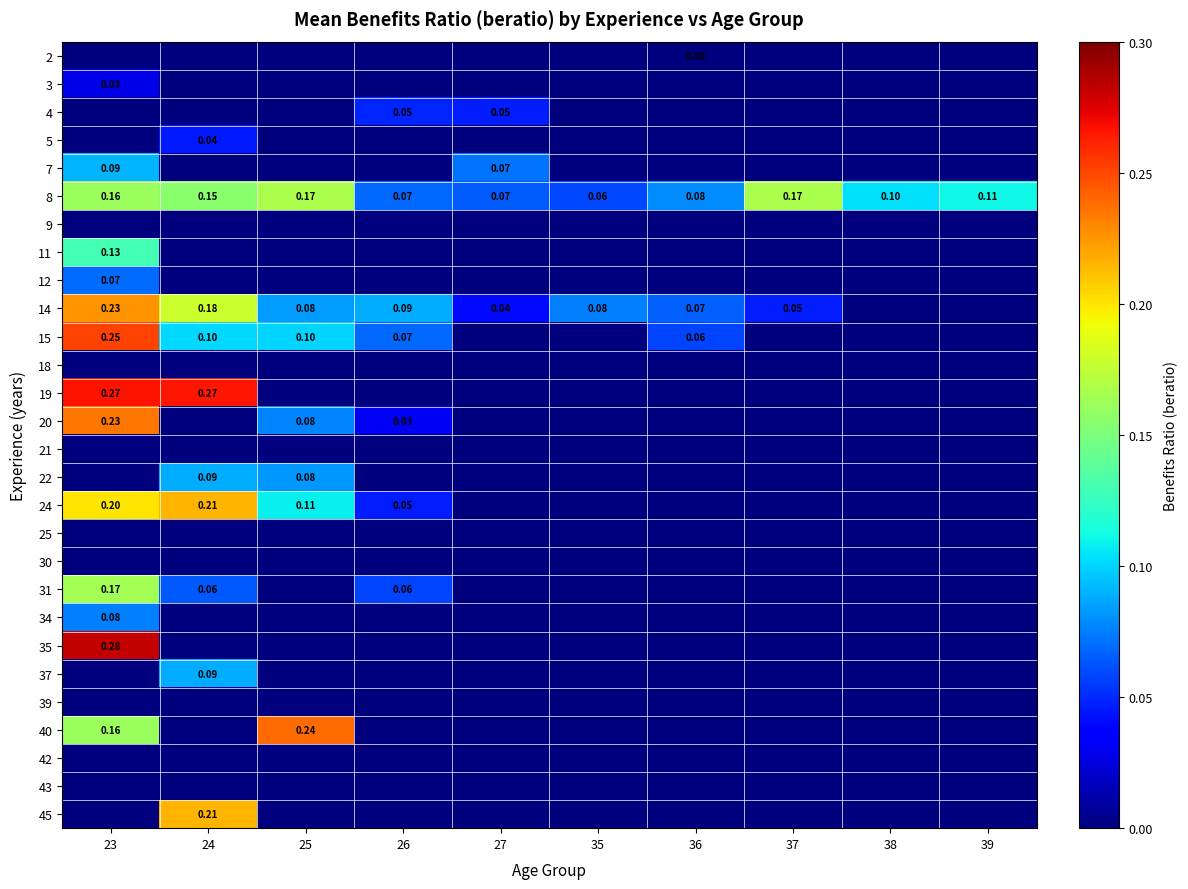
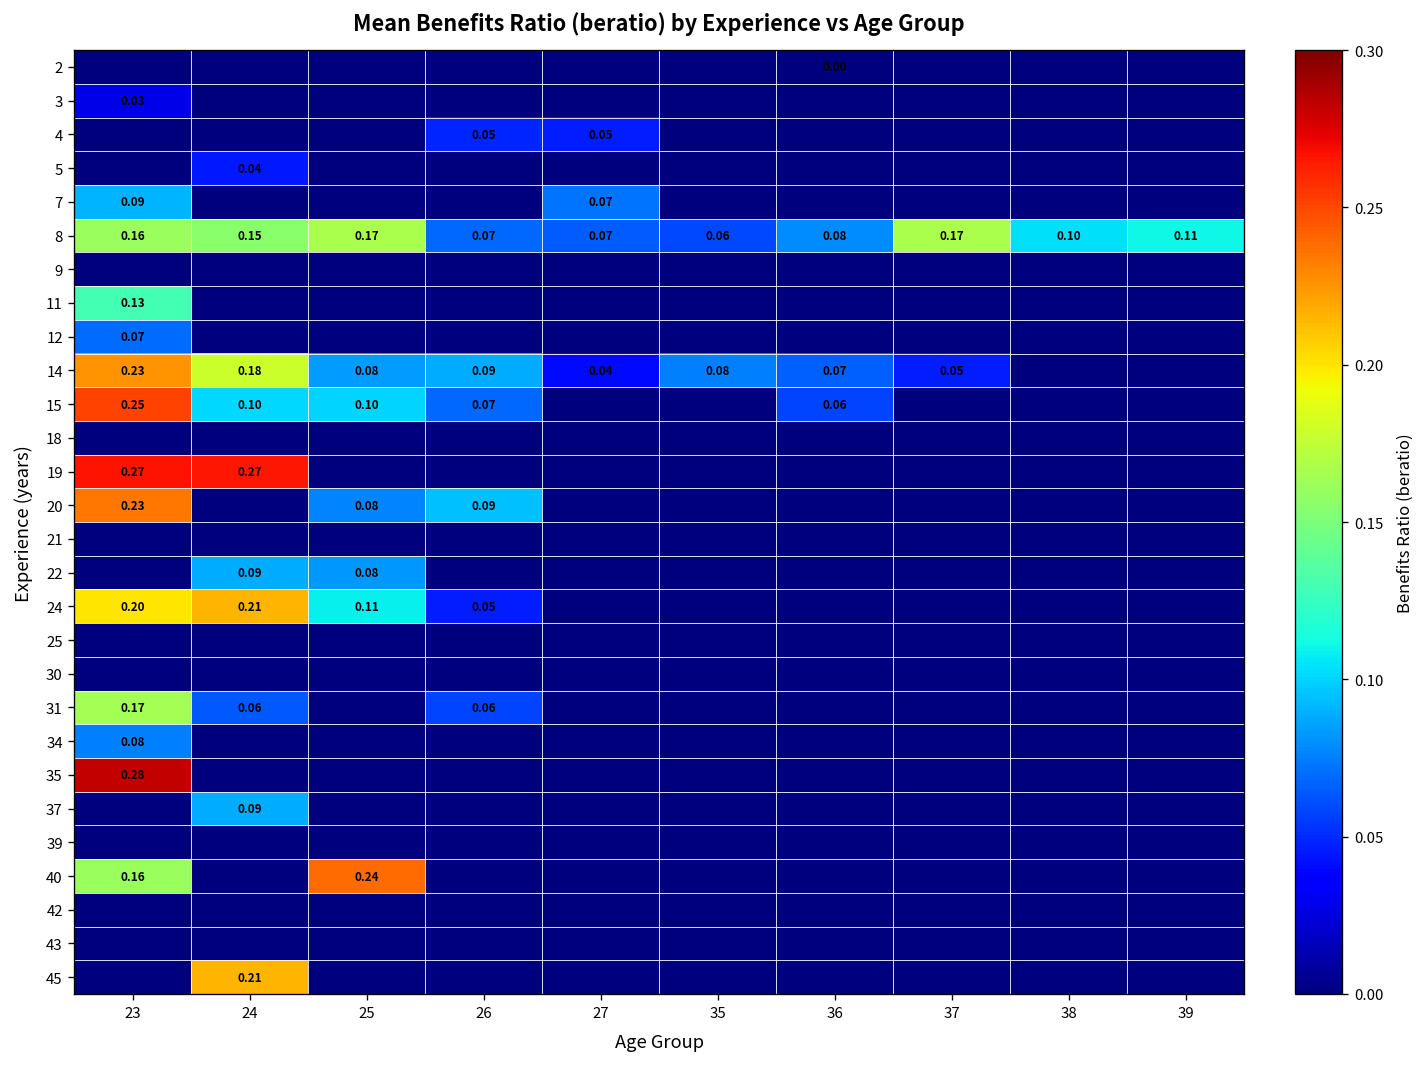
  {
    "2": {
      "36": 0.00
    },
    "3": {
      "23": 0.03
    },
    "4": {
      "26": 0.05,
      "27": 0.05
    },
    "5": {
      "24": 0.04
    },
    "7": {
      "23": 0.09,
      "27": 0.07
    },
    "8": {
      "23": 0.16,
      "24": 0.15,
      "25": 0.17,
      "26": 0.07,
      "27": 0.07,
      "35": 0.06,
      "36": 0.08,
      "37": 0.17,
      "38": 0.10,
      "39": 0.11
    },
    "11": {
      "23": 0.13
    },
    "12": {
      "23": 0.07
    },
    "14": {
      "23": 0.23,
      "24": 0.18,
      "25": 0.08,
      "26": 0.09,
      "27": 0.04,
      "35": 0.08,
      "36": 0.07,
      "37": 0.05
    },
    "15": {
      "23": 0.25,
      "24": 0.10,
      "25": 0.10,
      "26": 0.07,
      "36": 0.06
    },
    "19": {
      "23": 0.27,
      "24": 0.27
    },
    "20": {
      "23": 0.23,
      "25": 0.08,
-     "26": 0.03
+     "26": 0.09
    },
    "22": {
      "24": 0.09,
      "25": 0.08
    },
    "24": {
      "23": 0.20,
      "24": 0.21,
      "25": 0.11,
      "26": 0.05
    },
    "31": {
      "23": 0.17,
      "24": 0.06,
      "26": 0.06
    },
    "34": {
      "23": 0.08
    },
    "35": {
      "23": 0.28
    },
    "37": {
      "24": 0.09
    },
    "40": {
      "23": 0.16,
      "25": 0.24
    },
    "45": {
      "24": 0.21
    }
  }
